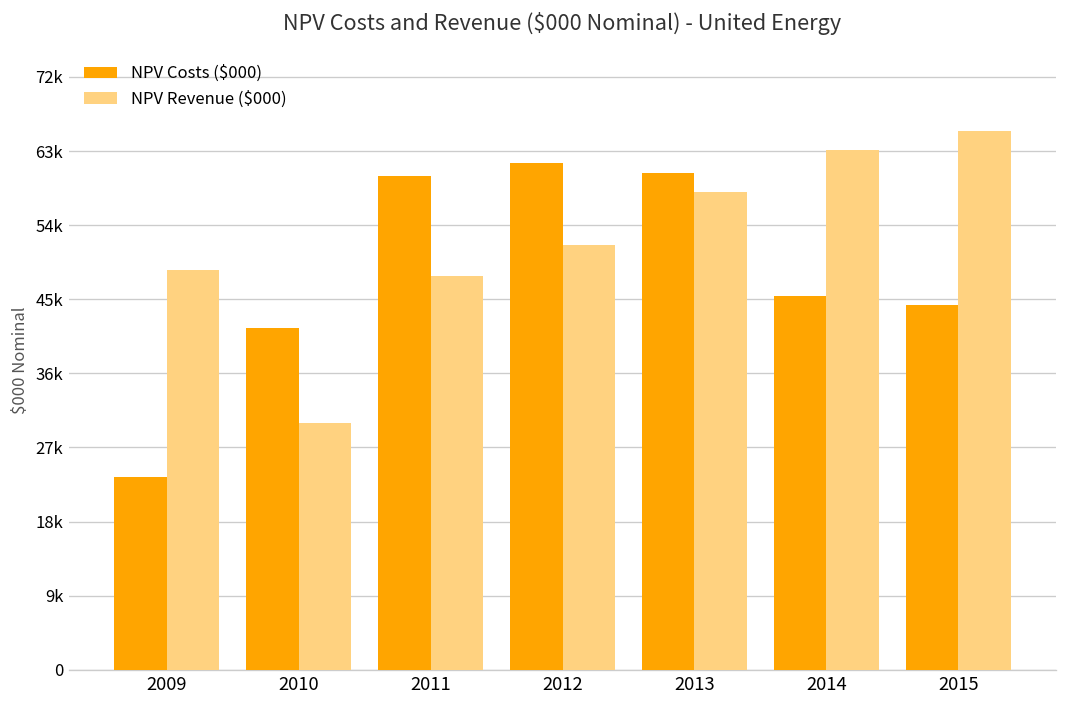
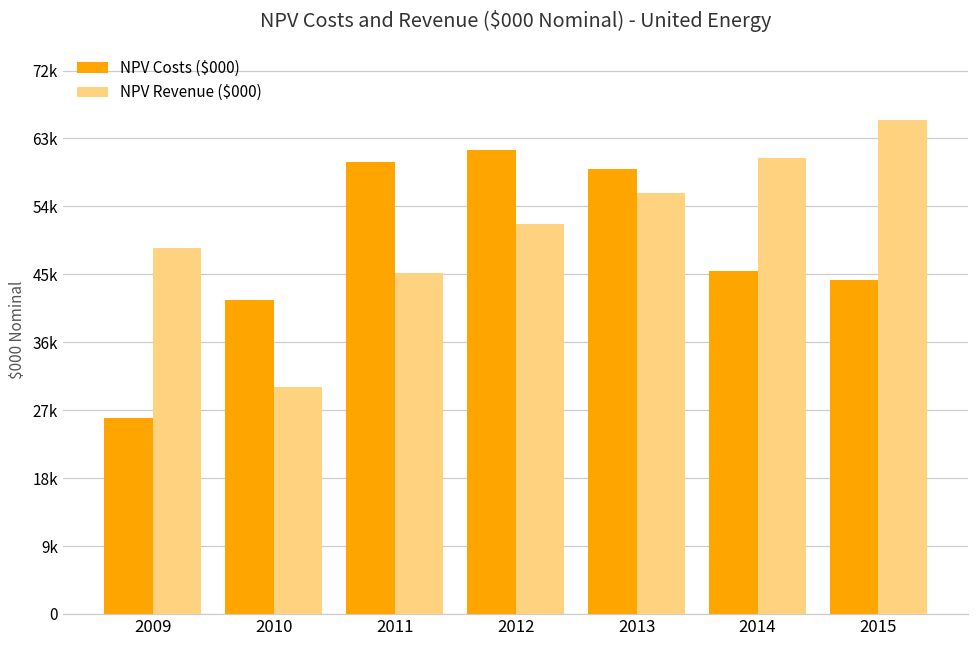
  {
    "NPV Costs ($000)": {
-     "2009": 24000,
+     "2009": 26000,
      "2010": 42000,
      "2011": 61000,
      "2012": 62000,
-     "2013": 61000,
+     "2013": 60000,
      "2014": 46000,
      "2015": 45000
    },
    "NPV Revenue ($000)": {
      "2009": 49000,
      "2010": 30000,
-     "2011": 48000,
+     "2011": 46000,
      "2012": 52000,
-     "2013": 59000,
-     "2014": 64000,
+     "2013": 56000,
+     "2014": 61000,
      "2015": 66000
    }
  }
